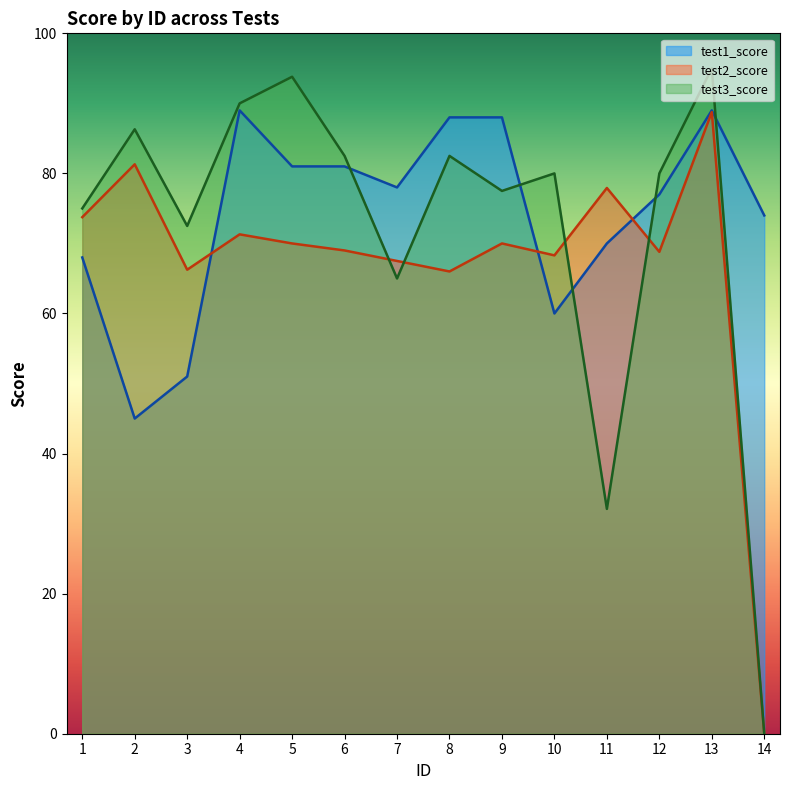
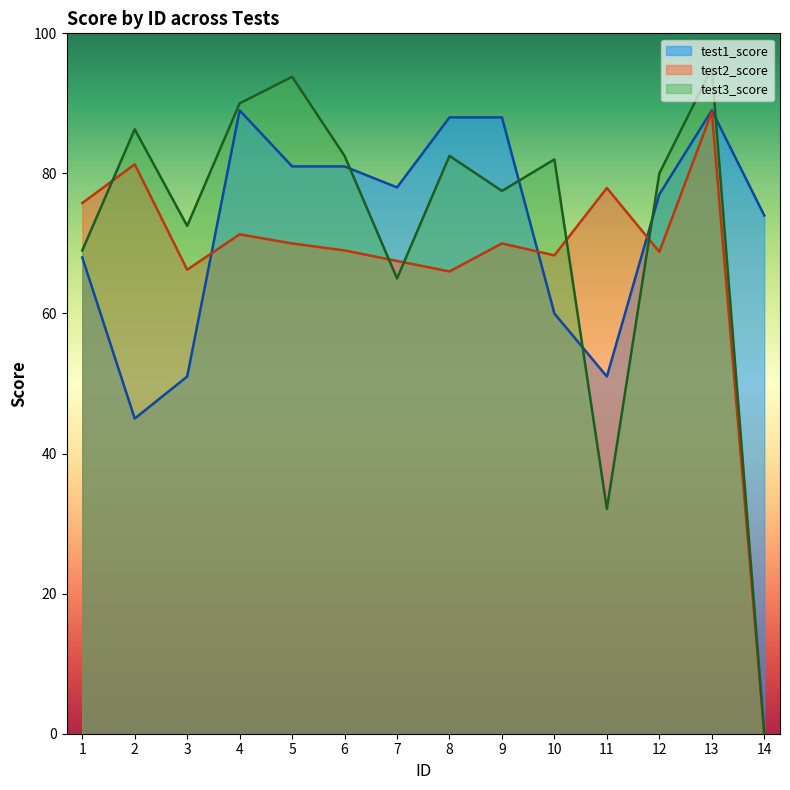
  {
    "test1_score": {
      "1": 68,
      "2": 45,
      "3": 51,
      "4": 89,
      "5": 81,
      "6": 81,
      "7": 78,
      "8": 88,
      "9": 88,
      "10": 60,
-     "11": 70,
+     "11": 51,
      "12": 77,
      "14": 74
    },
    "test2_score": {
-     "1": 74,
+     "1": 76,
      "2": 81,
      "3": 66,
      "4": 71,
      "5": 70,
      "6": 69,
      "7": 68,
      "8": 66,
      "9": 70,
      "10": 68,
      "11": 78,
      "12": 69
    },
    "test3_score": {
-     "1": 75,
+     "1": 69,
      "2": 86,
      "3": 73,
      "4": 90,
      "5": 94,
      "6": 83,
      "7": 65,
      "8": 83,
      "9": 78,
-     "10": 80,
+     "10": 82,
      "11": 32,
      "12": 80
    }
  }
